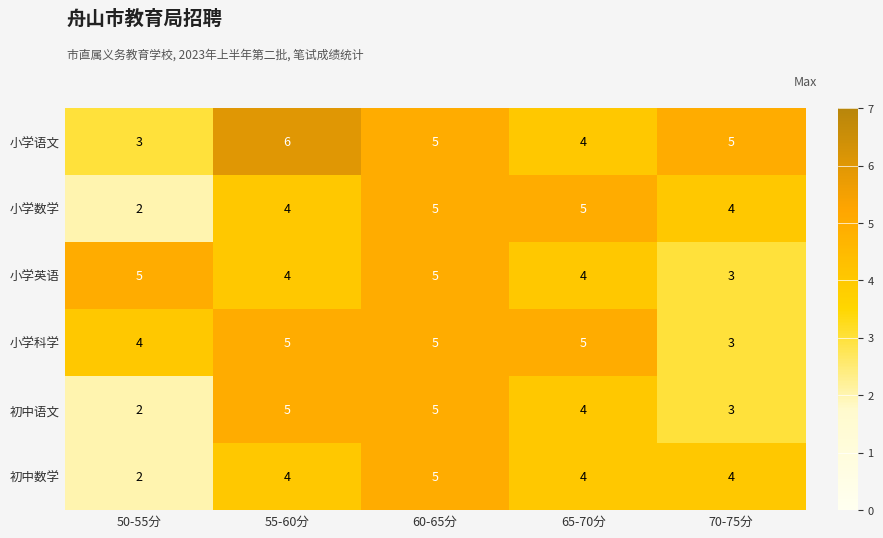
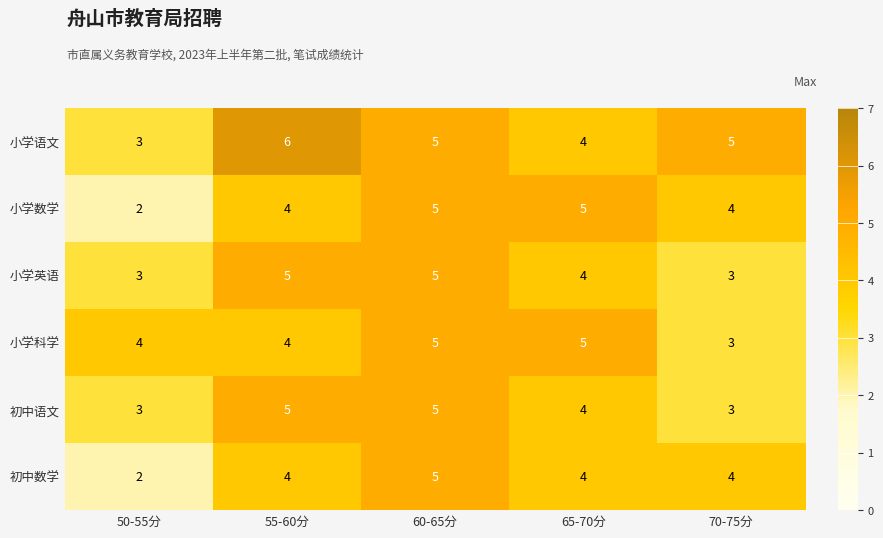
  {
    "小学语文": {
      "50-55分": 3,
      "55-60分": 6,
      "60-65分": 5,
      "65-70分": 4,
      "70-75分": 5
    },
    "小学数学": {
      "50-55分": 2,
      "55-60分": 4,
      "60-65分": 5,
      "65-70分": 5,
      "70-75分": 4
    },
    "小学英语": {
-     "50-55分": 5,
-     "55-60分": 4,
+     "50-55分": 3,
+     "55-60分": 5,
      "60-65分": 5,
      "65-70分": 4,
      "70-75分": 3
    },
    "小学科学": {
      "50-55分": 4,
-     "55-60分": 5,
+     "55-60分": 4,
      "60-65分": 5,
      "65-70分": 5,
      "70-75分": 3
    },
    "初中语文": {
-     "50-55分": 2,
+     "50-55分": 3,
      "55-60分": 5,
      "60-65分": 5,
      "65-70分": 4,
      "70-75分": 3
    },
    "初中数学": {
      "50-55分": 2,
      "55-60分": 4,
      "60-65分": 5,
      "65-70分": 4,
      "70-75分": 4
    }
  }
